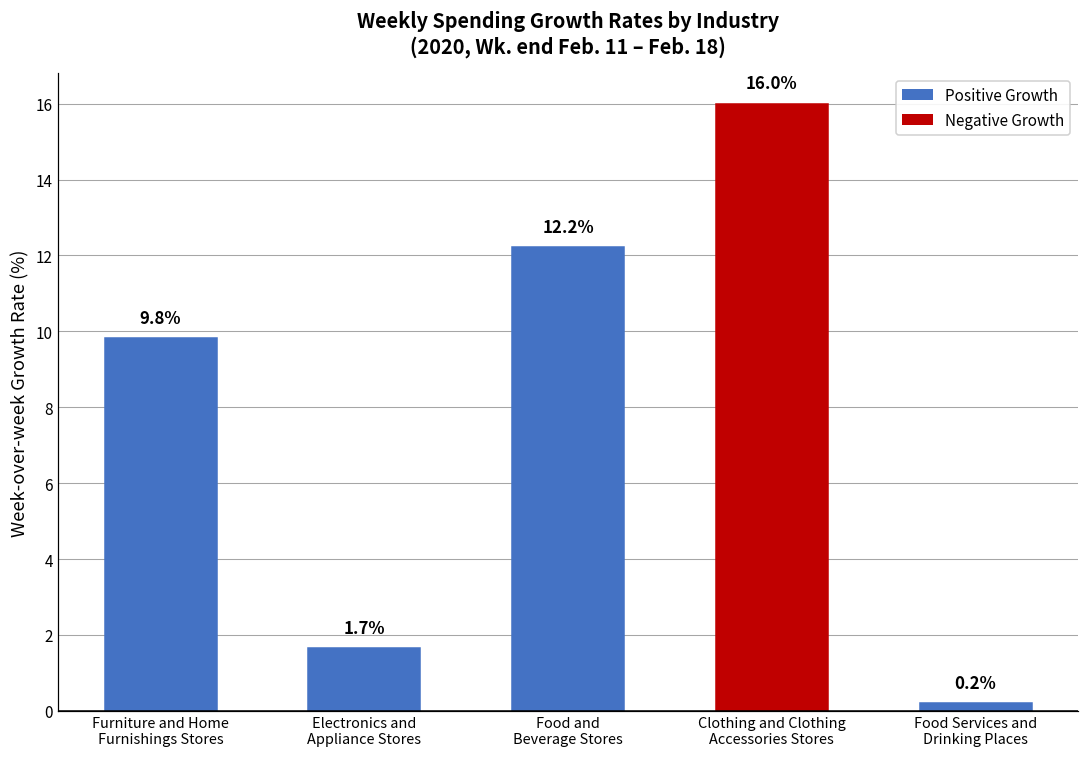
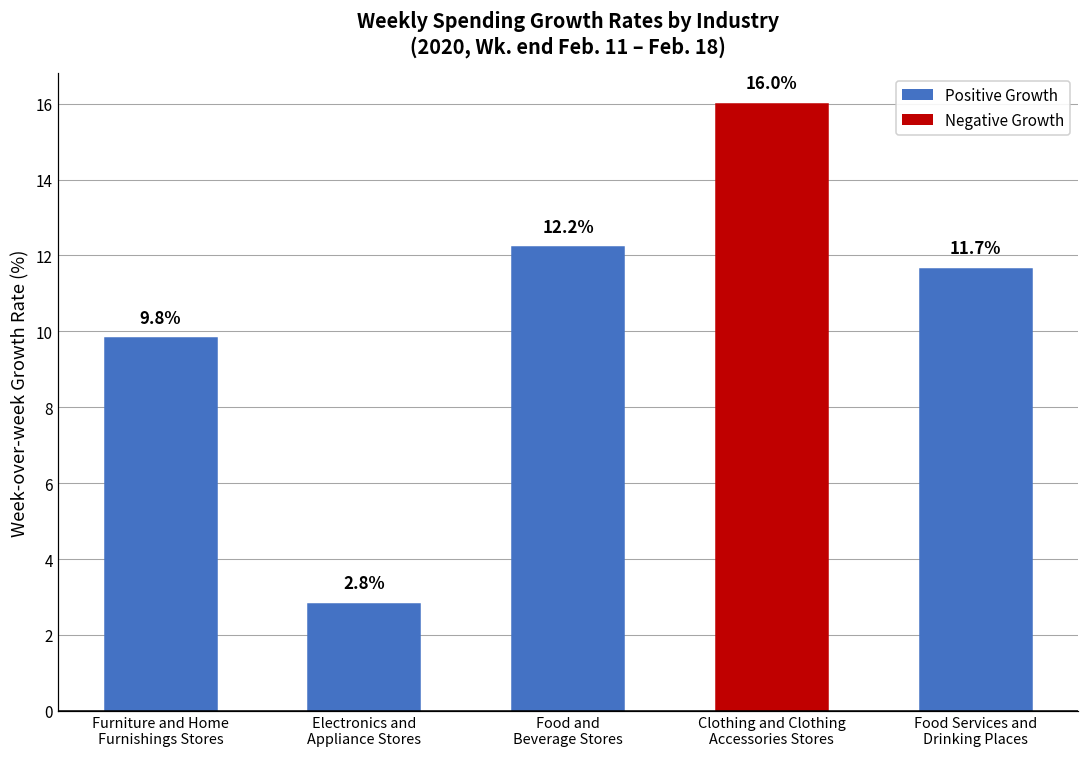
  {
    "Furniture and Home Furnishings Stores": "9.8%",
-   "Electronics and Appliance Stores": "1.7%",
+   "Electronics and Appliance Stores": "2.8%",
    "Food and Beverage Stores": "12.2%",
    "Clothing and Clothing Accessories Stores": "16.0%",
-   "Food Services and Drinking Places": "0.2%"
+   "Food Services and Drinking Places": "11.7%"
  }
